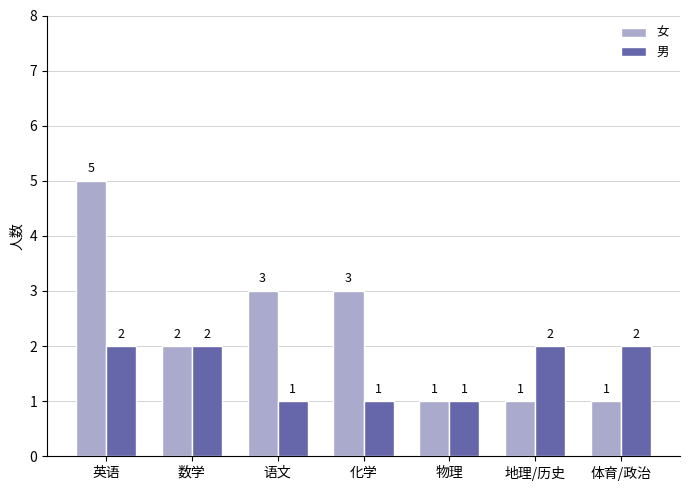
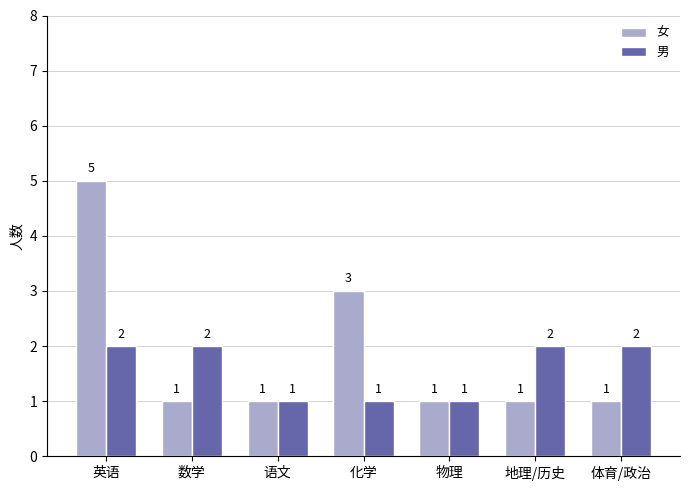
  {
    "女": {
      "英语": 5,
-     "数学": 2,
-     "语文": 3,
+     "数学": 1,
+     "语文": 1,
      "化学": 3,
      "物理": 1,
      "地理/历史": 1,
      "体育/政治": 1
    },
    "男": {
      "英语": 2,
      "数学": 2,
      "语文": 1,
      "化学": 1,
      "物理": 1,
      "地理/历史": 2,
      "体育/政治": 2
    }
  }
